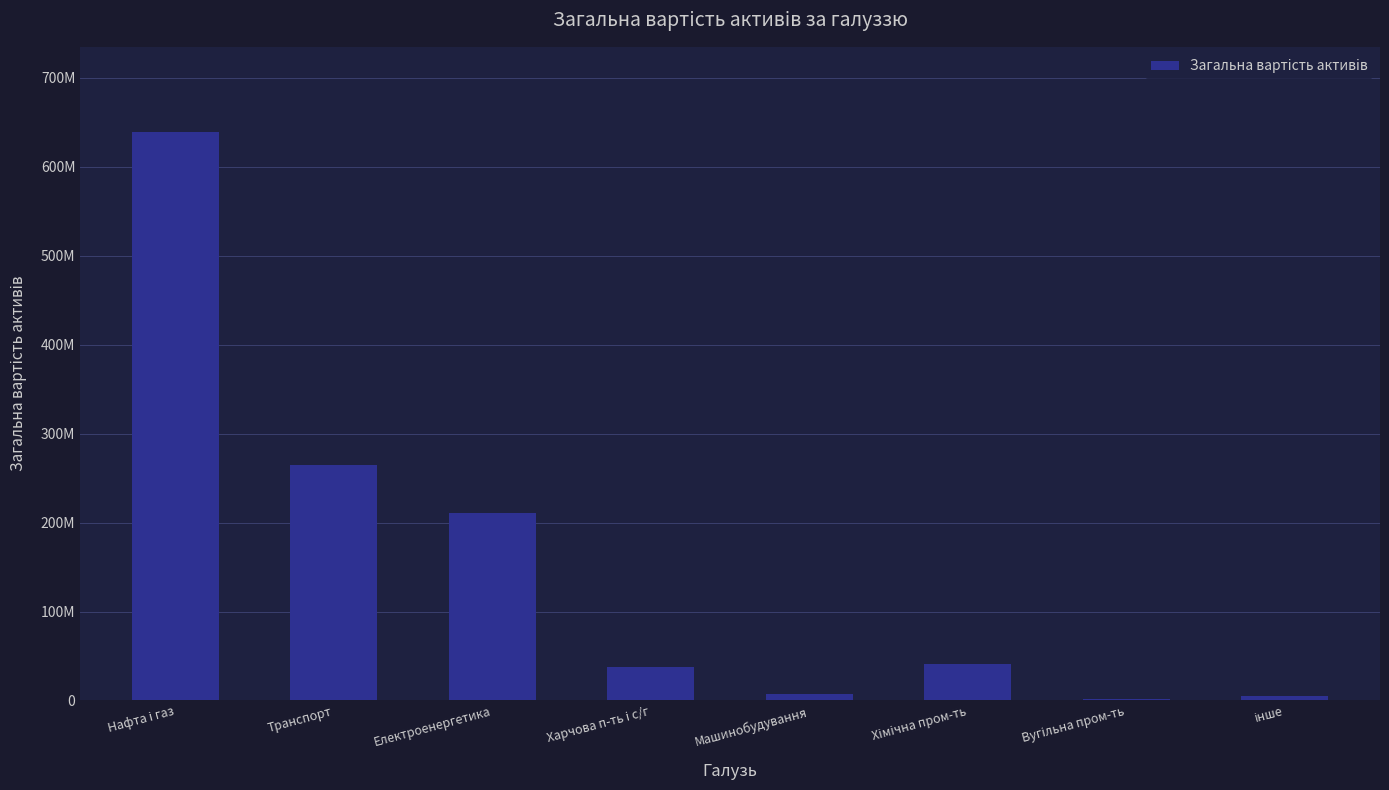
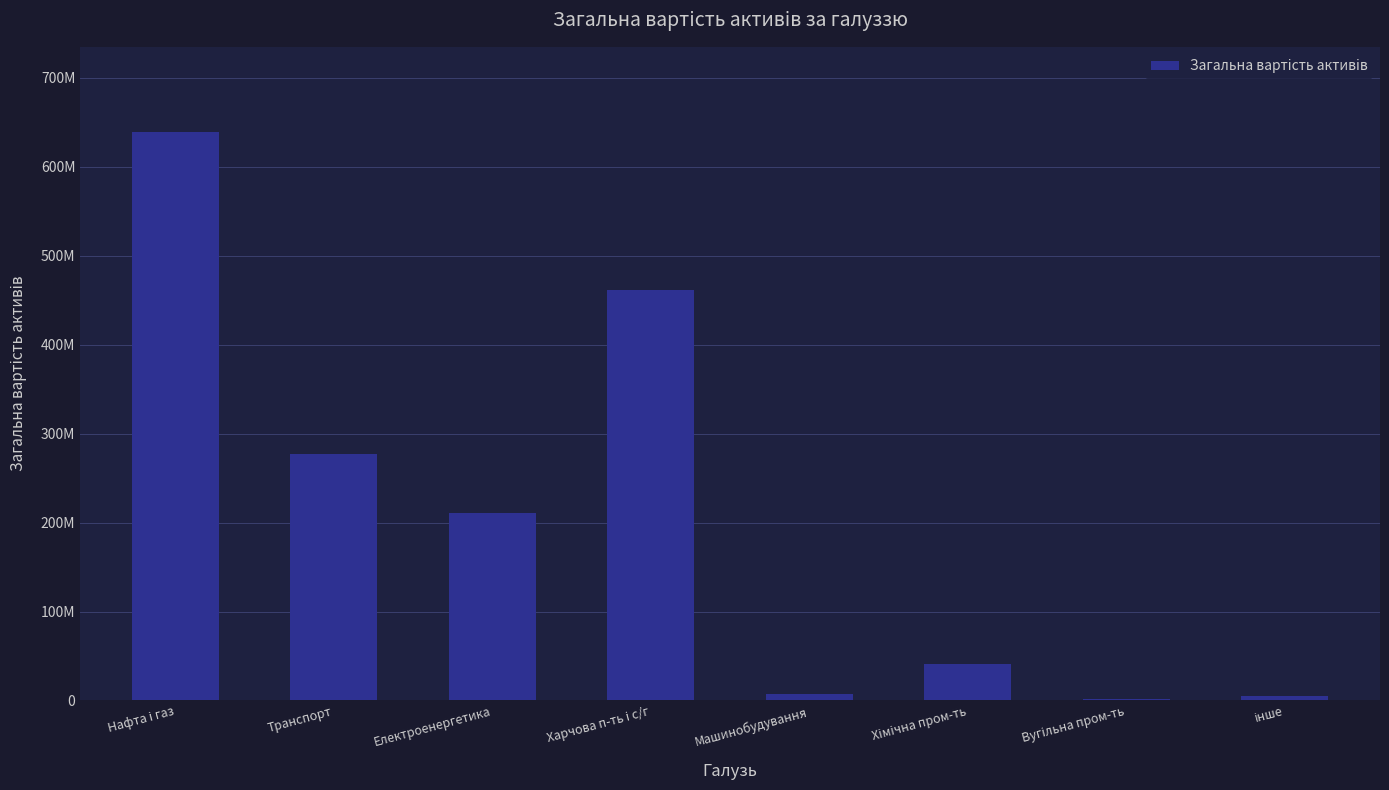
  {
    "Нафта і газ": 640000000,
-   "Транспорт": 260000000,
+   "Транспорт": 280000000,
    "Електроенергетика": 210000000,
-   "Харчова п-ть і с/г": 40000000,
+   "Харчова п-ть і с/г": 460000000,
    "Машинобудування": 10000000,
    "Хімічна пром-ть": 40000000,
    "інше": 0
  }
